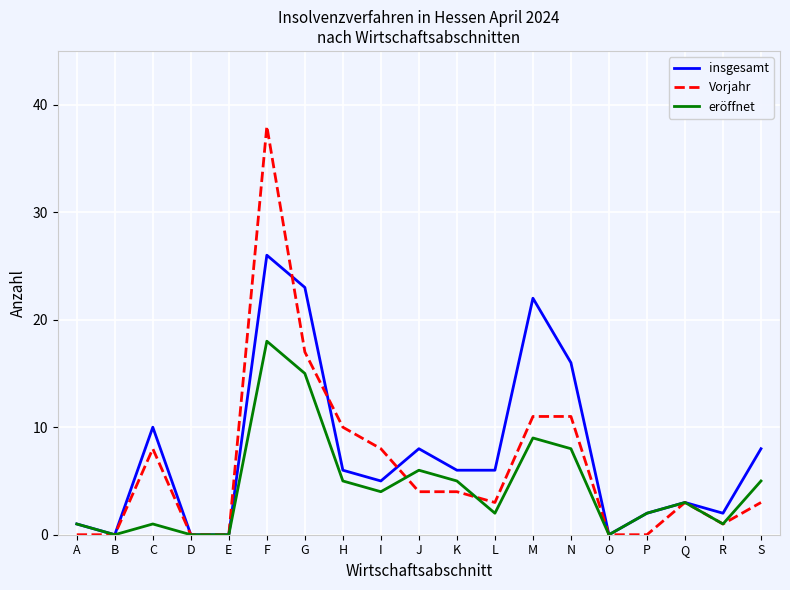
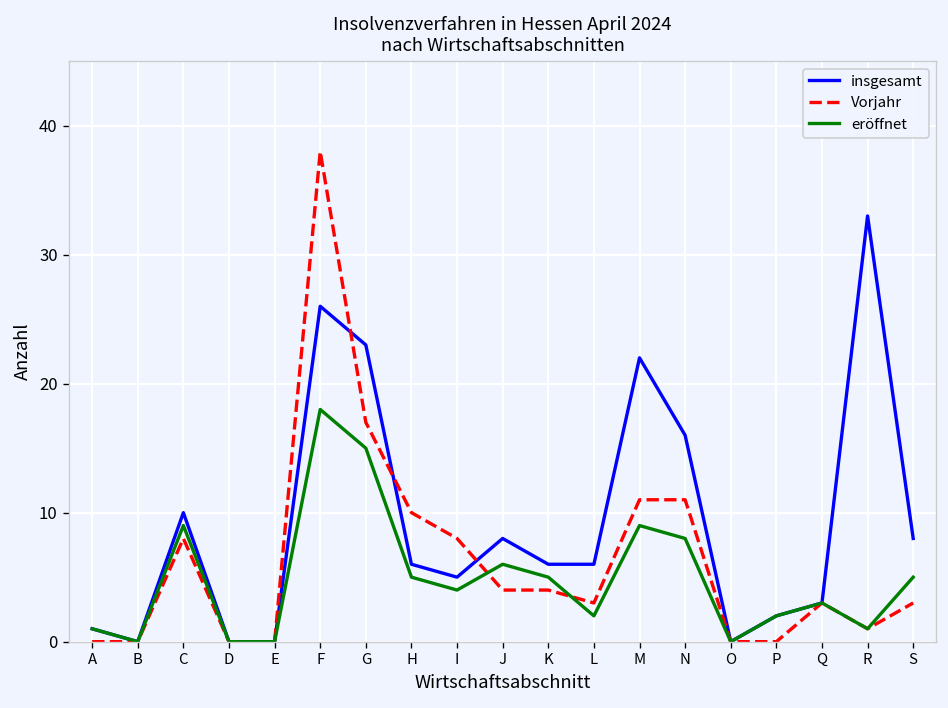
  {
    "insgesamt": {
      "C": 10,
      "F": 26,
      "G": 23,
      "H": 6,
      "I": 5,
      "J": 8,
      "K": 6,
      "L": 6,
      "M": 22,
      "N": 16,
-     "R": 2,
+     "R": 33,
      "S": 8
    },
    "Vorjahr": {
      "A": 0,
      "C": 8,
      "F": 38,
      "G": 17,
      "H": 10,
      "I": 8,
      "J": 4,
      "K": 4,
      "L": 3,
      "M": 11,
      "N": 11,
      "P": 0,
      "S": 3
    },
    "eröffnet": {
-     "C": 1,
+     "C": 9,
      "F": 18,
      "G": 15,
      "H": 5,
      "I": 4,
      "J": 6,
      "K": 5,
      "L": 2,
      "M": 9,
      "N": 8,
      "S": 5
    }
  }
